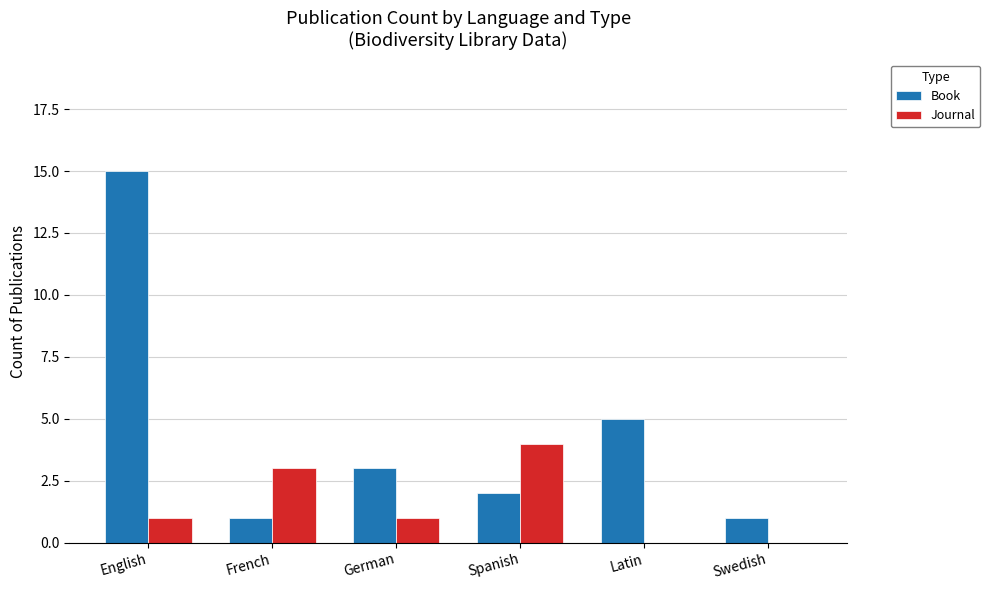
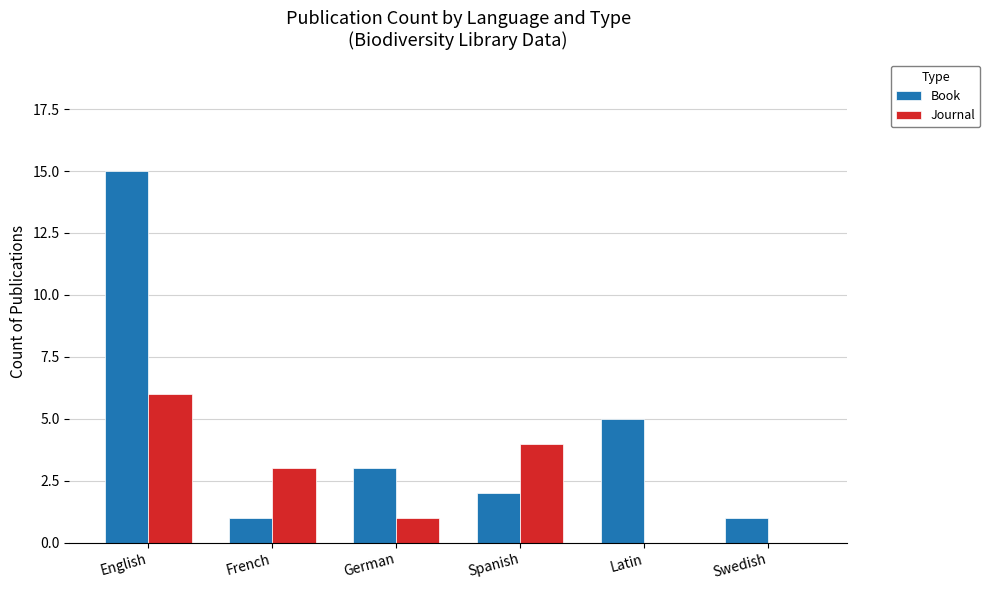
  {
    "Book": {
      "English": 15,
      "French": 1,
      "German": 3,
      "Spanish": 2,
      "Latin": 5,
      "Swedish": 1
    },
    "Journal": {
-     "English": 1,
+     "English": 6,
      "French": 3,
      "German": 1,
      "Spanish": 4,
      "Latin": 0,
      "Swedish": 0
    }
  }
